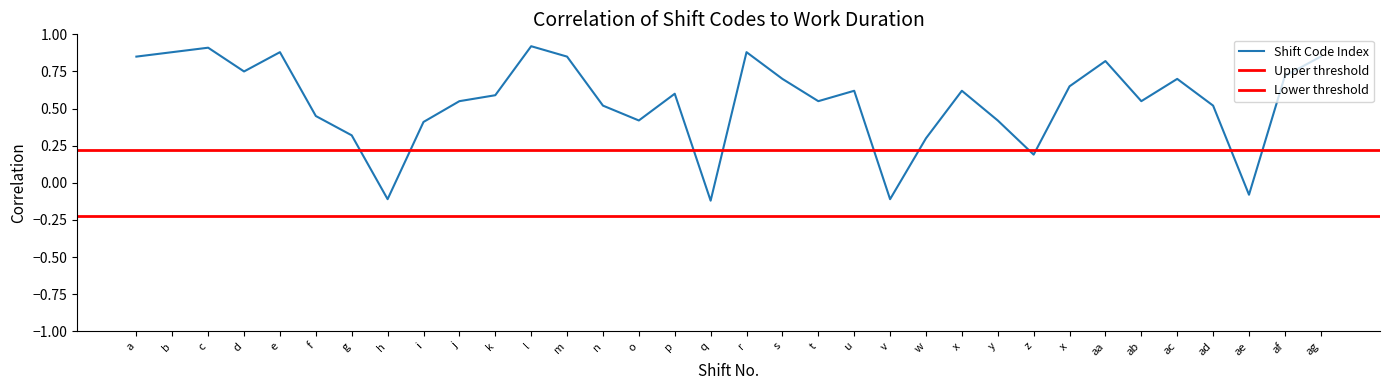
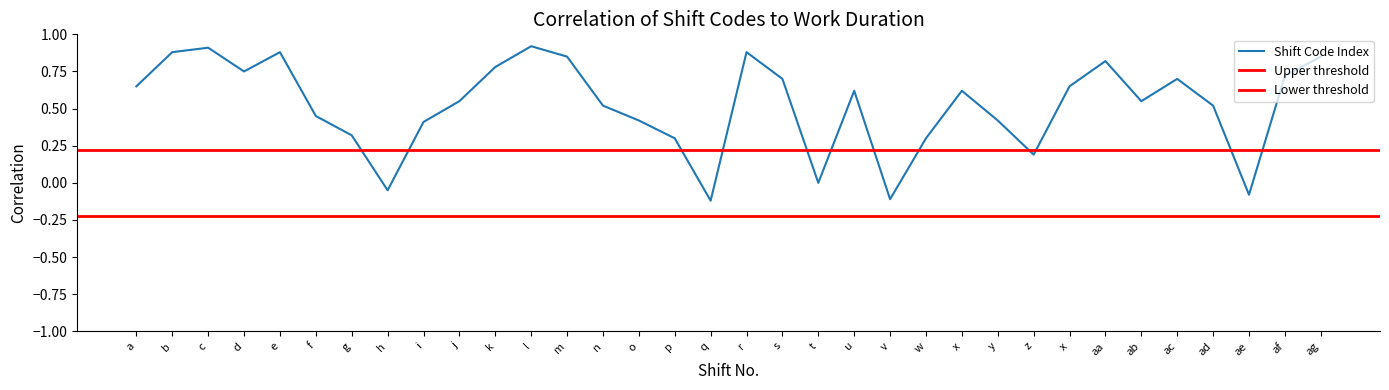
  {
-   "a": 0.85,
+   "a": 0.65,
    "b": 0.88,
    "c": 0.91,
    "d": 0.75,
    "e": 0.88,
    "f": 0.45,
    "g": 0.32,
-   "h": -0.11,
+   "h": -0.05,
    "i": 0.41,
    "j": 0.55,
-   "k": 0.59,
+   "k": 0.78,
    "l": 0.92,
    "m": 0.85,
    "n": 0.52,
    "o": 0.42,
-   "p": 0.6,
+   "p": 0.3,
    "q": -0.12,
    "r": 0.88,
    "s": 0.70,
-   "t": 0.55,
+   "t": 0.00,
    "u": 0.62,
    "v": -0.11,
    "w": 0.30,
    "y": 0.42,
    "z": 0.19,
    "aa": 0.82,
    "ab": 0.55,
    "ac": 0.70,
    "ad": 0.52,
    "ae": -0.08
  }
